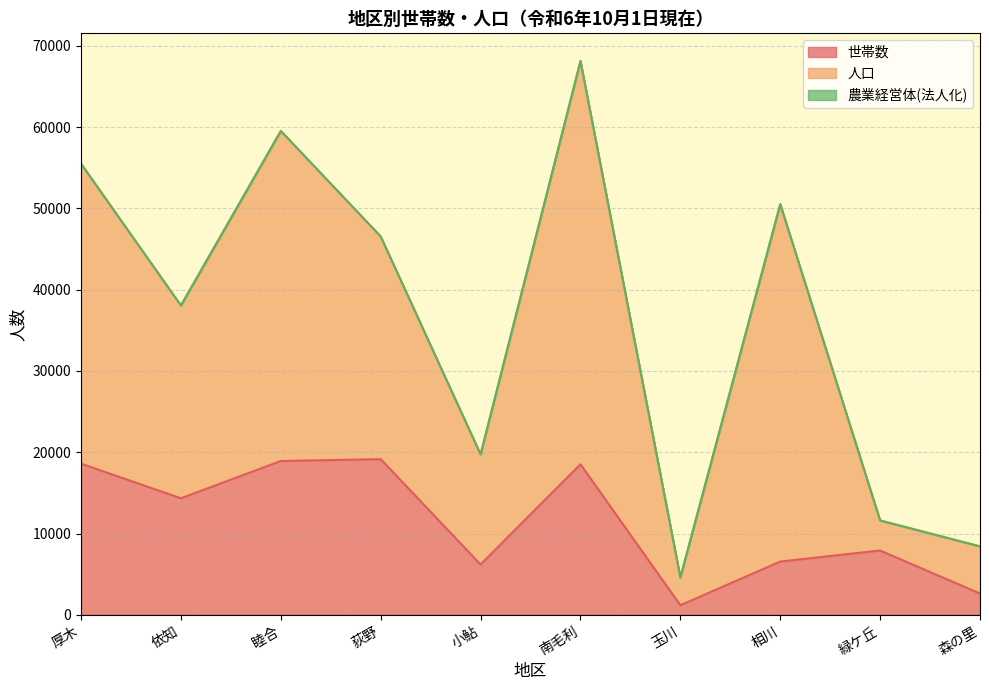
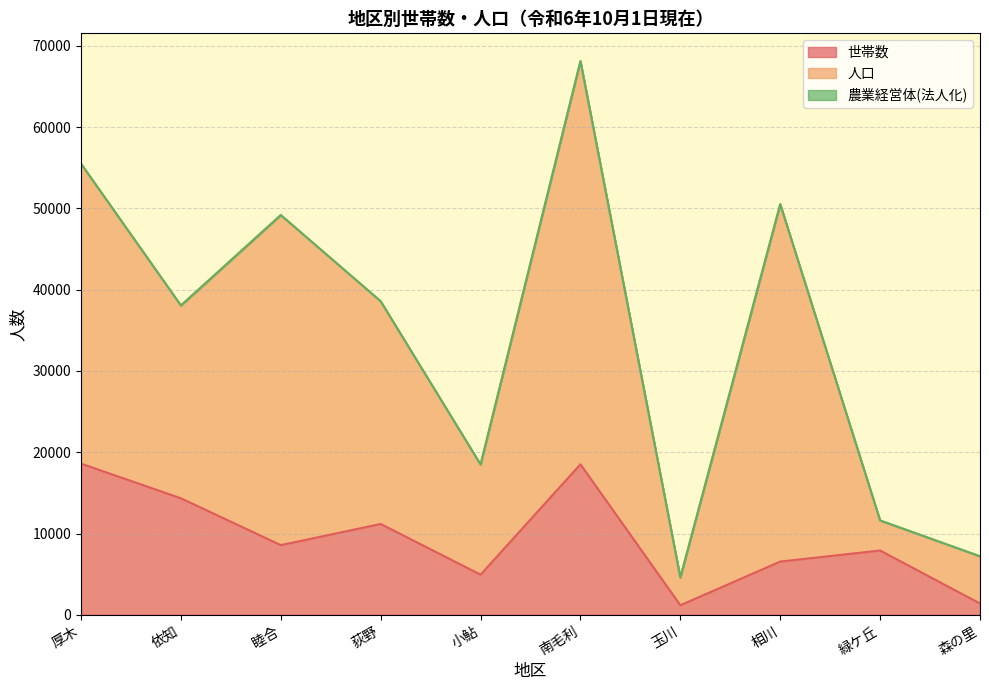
  {
    "世帯数": {
      "厚木": 19000,
      "依知": 14000,
-     "睦合": 19000,
-     "荻野": 19000,
-     "小鮎": 6000,
+     "睦合": 9000,
+     "荻野": 11000,
+     "小鮎": 5000,
      "南毛利": 19000,
      "玉川": 1000,
      "相川": 7000,
      "緑ケ丘": 8000,
-     "森の里": 3000
+     "森の里": 1000
    }
  }
